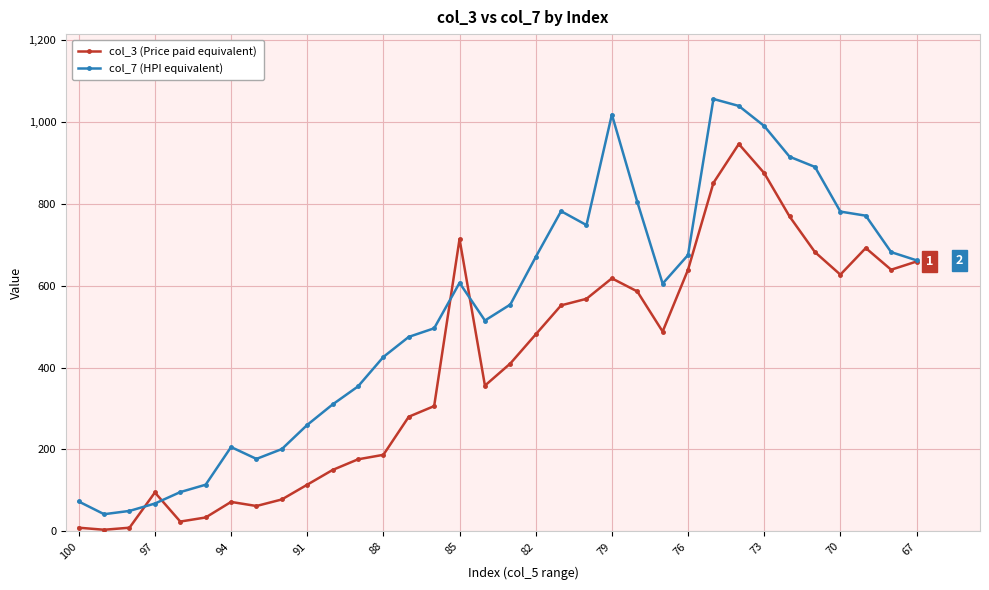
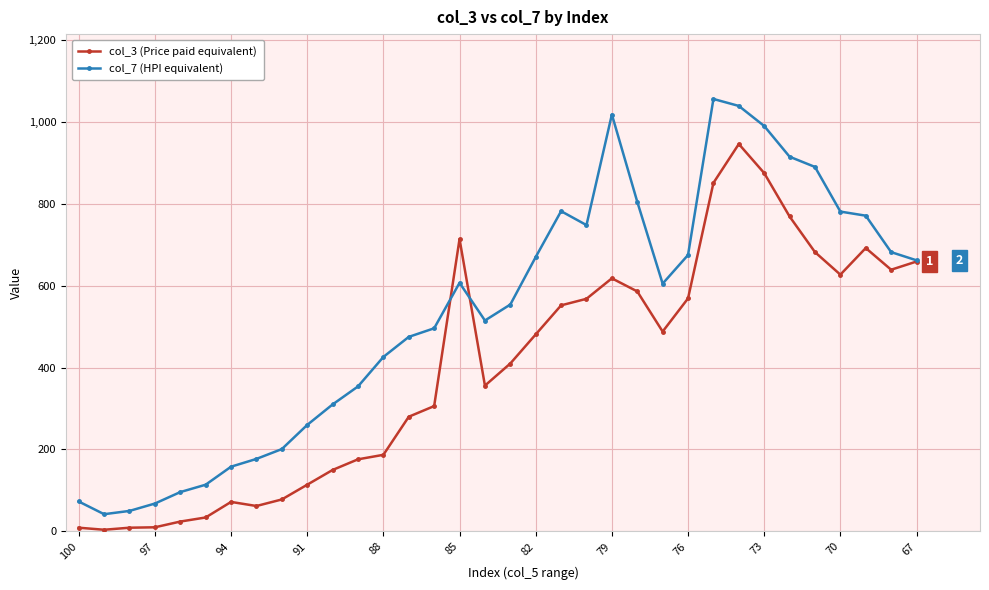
  {
    "col_3 (Price paid equivalent)": {
      "100": "10",
-     "97": "100",
+     "97": "10",
      "94": "70",
      "91": "110",
      "88": "190",
      "85": "710",
      "82": "480",
      "79": "620",
-     "76": "640",
+     "76": "570",
      "73": "880",
      "70": "630"
    },
    "col_7 (HPI equivalent)": {
      "100": "70",
      "97": "70",
-     "94": "210",
+     "94": "160",
      "91": "260",
      "88": "430",
      "85": "610",
      "82": "670",
      "79": "1,020",
      "76": "680",
      "73": "990",
      "70": "780"
    }
  }
